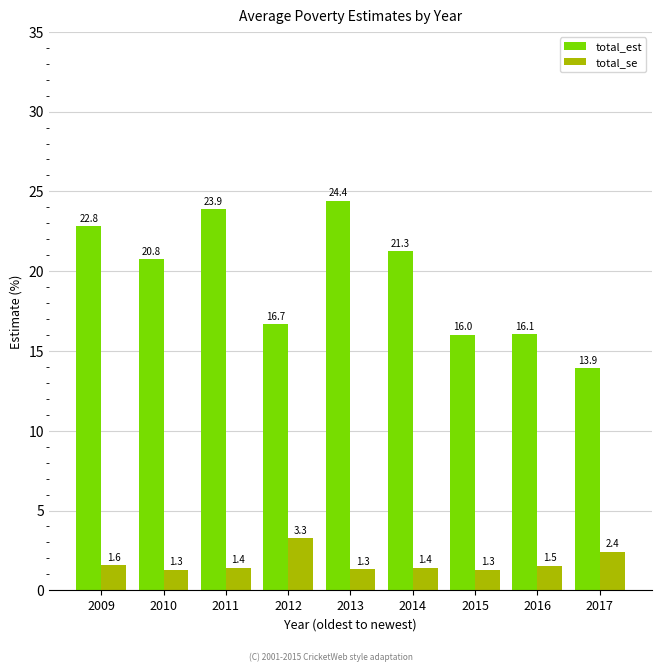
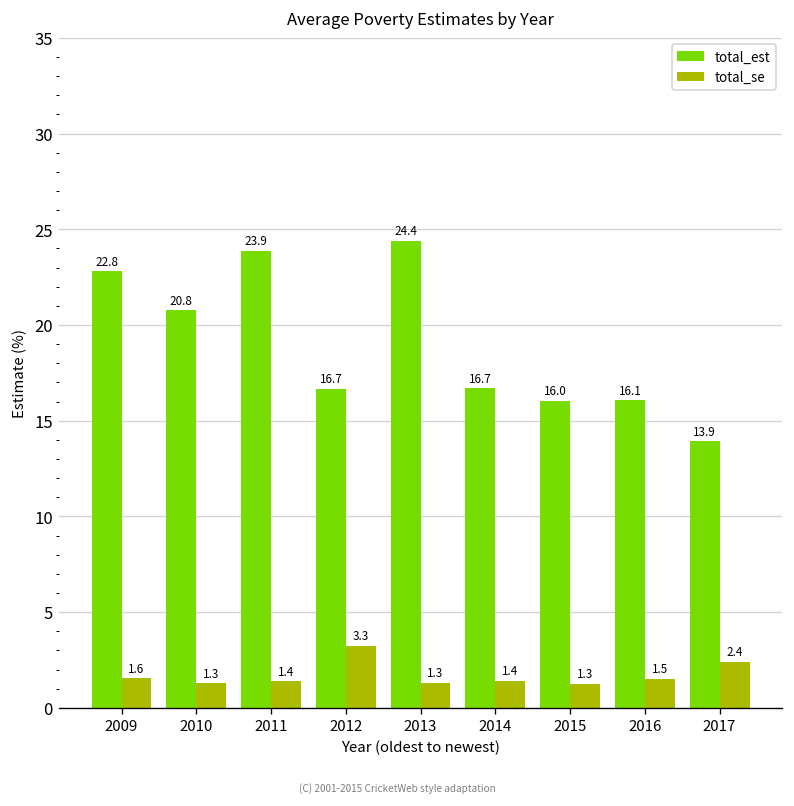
  {
    "total_est": {
      "2009": 22.8,
      "2010": 20.8,
      "2011": 23.9,
      "2012": 16.7,
      "2013": 24.4,
-     "2014": 21.3,
+     "2014": 16.7,
      "2015": 16.0,
      "2016": 16.1,
      "2017": 13.9
    },
    "total_se": {
      "2009": 1.6,
      "2010": 1.3,
      "2011": 1.4,
      "2012": 3.3,
      "2013": 1.3,
      "2014": 1.4,
      "2015": 1.3,
      "2016": 1.5,
      "2017": 2.4
    }
  }
